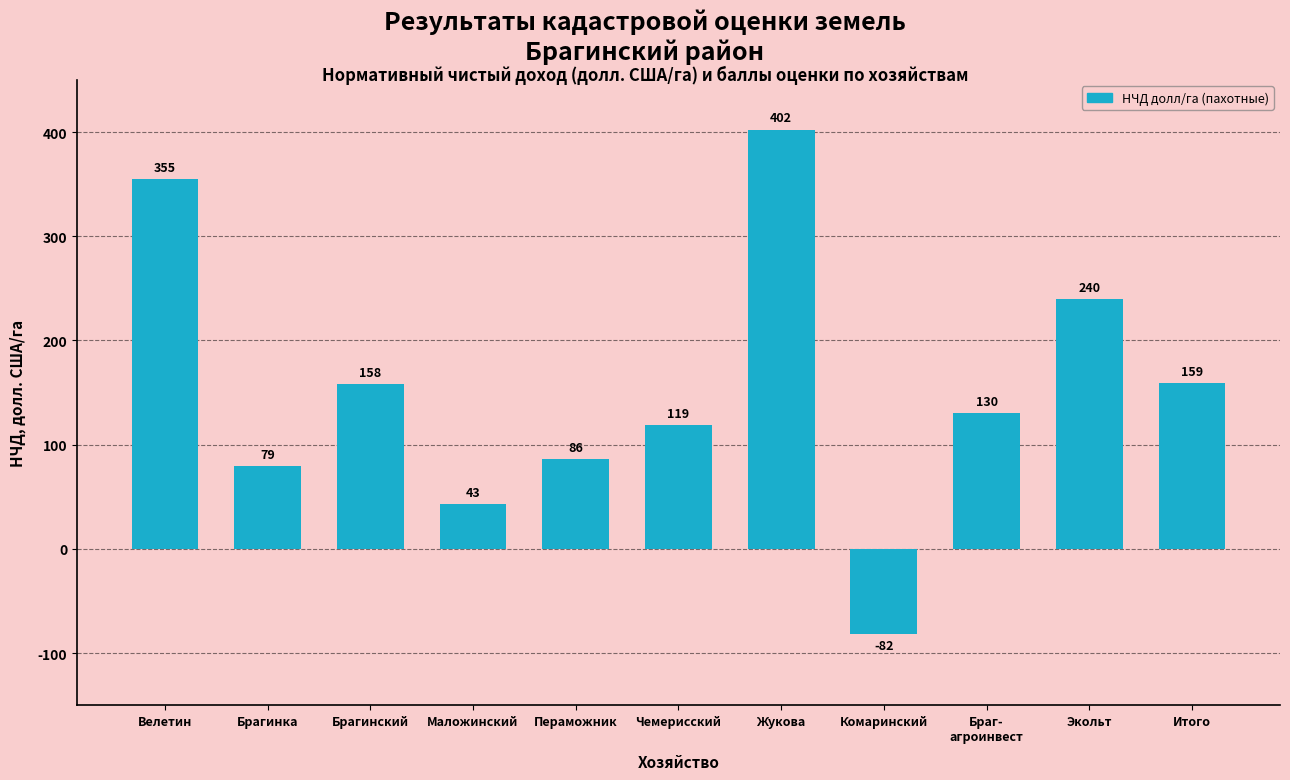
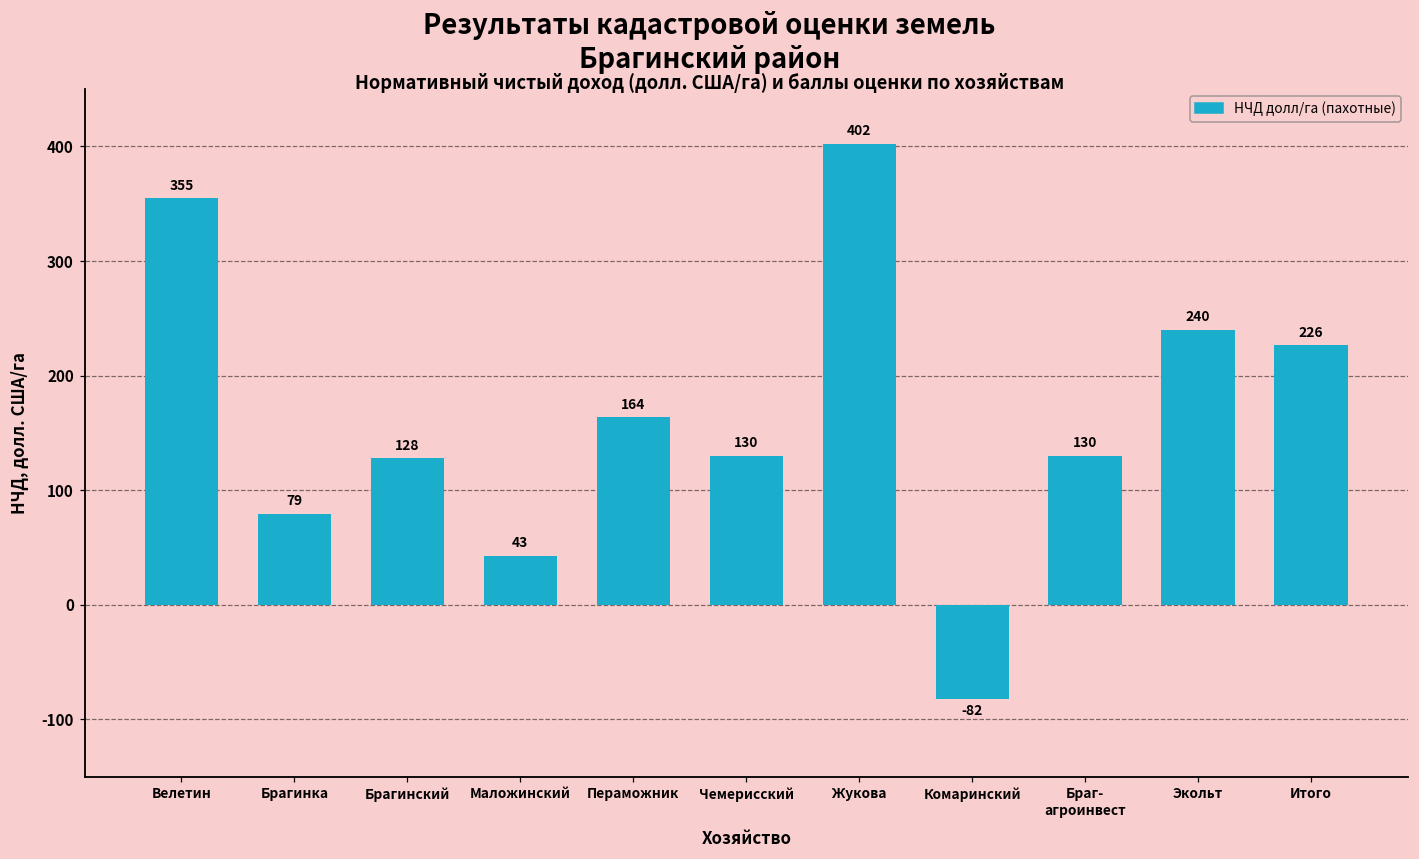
  {
    "Велетин": 355,
    "Брагинка": 79,
-   "Брагинский": 158,
+   "Брагинский": 128,
    "Маложинский": 43,
-   "Пераможник": 86,
-   "Чемерисский": 119,
+   "Пераможник": 164,
+   "Чемерисский": 130,
    "Жукова": 402,
    "Комаринский": -82,
    "Браг- агроинвест": 130,
    "Экольт": 240,
-   "Итого": 159
+   "Итого": 226
  }
